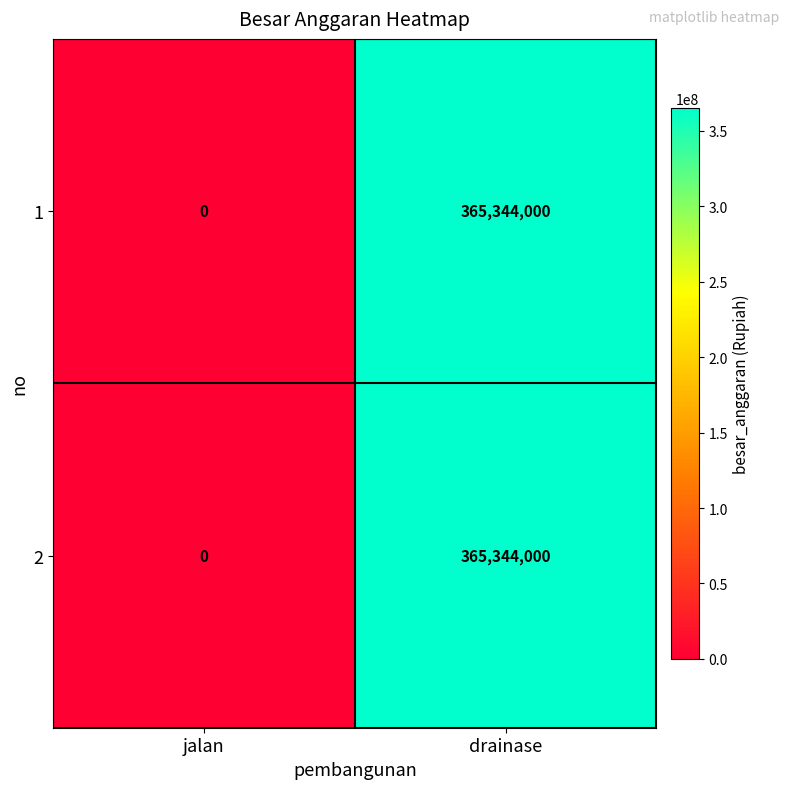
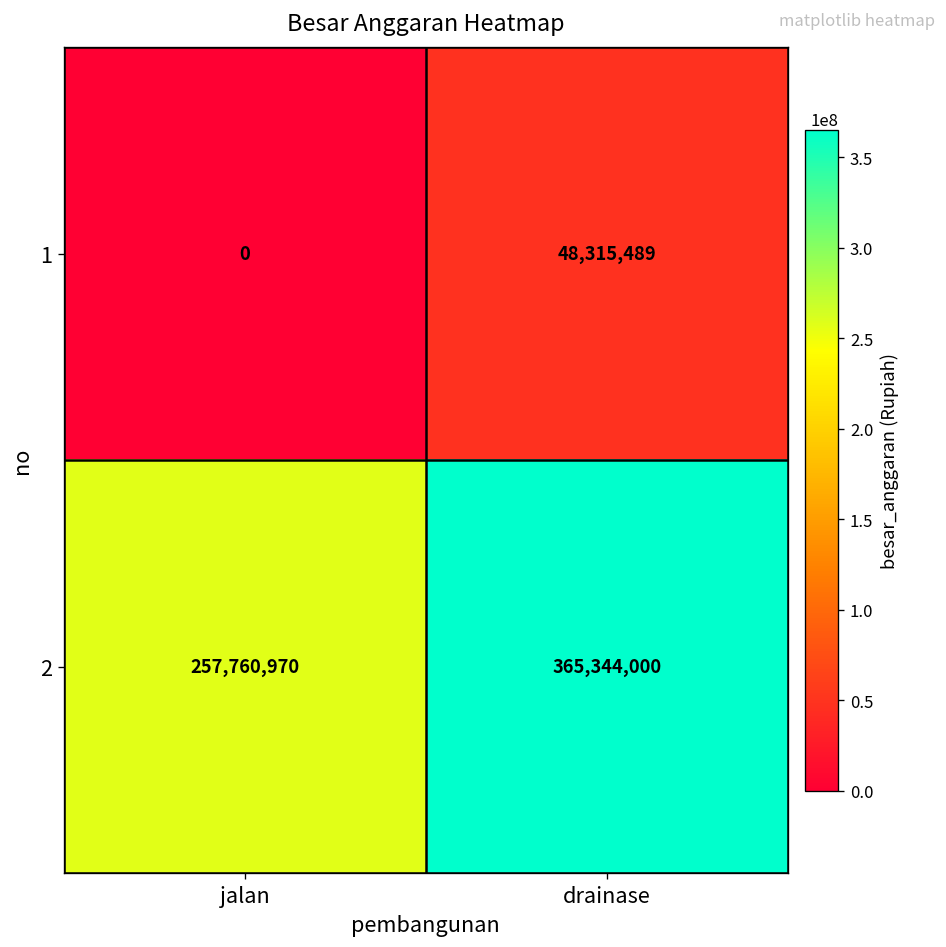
  {
    "1": {
      "jalan": "0",
-     "drainase": "365,344,000"
+     "drainase": "48,315,489"
    },
    "2": {
-     "jalan": "0",
+     "jalan": "257,760,970",
      "drainase": "365,344,000"
    }
  }
